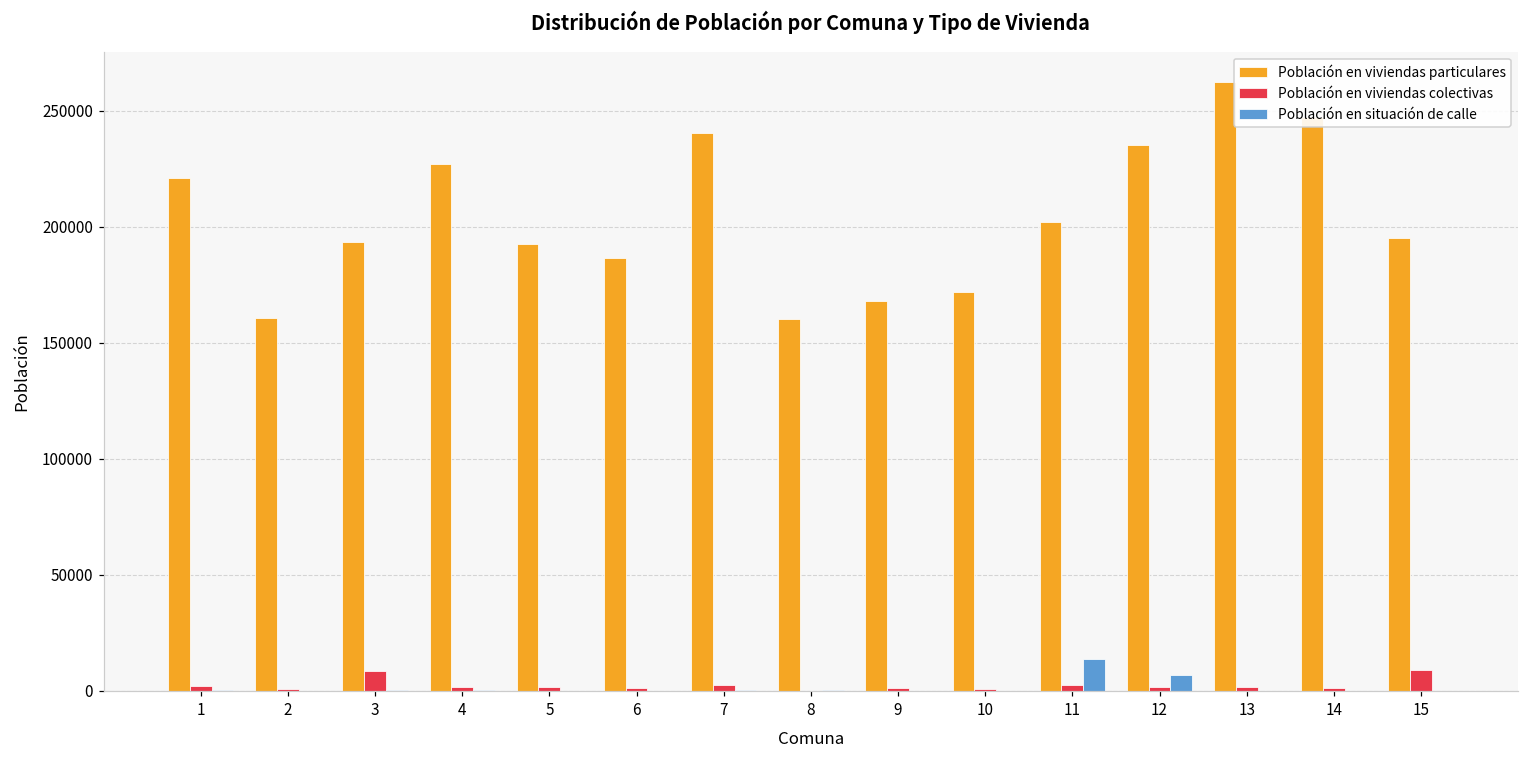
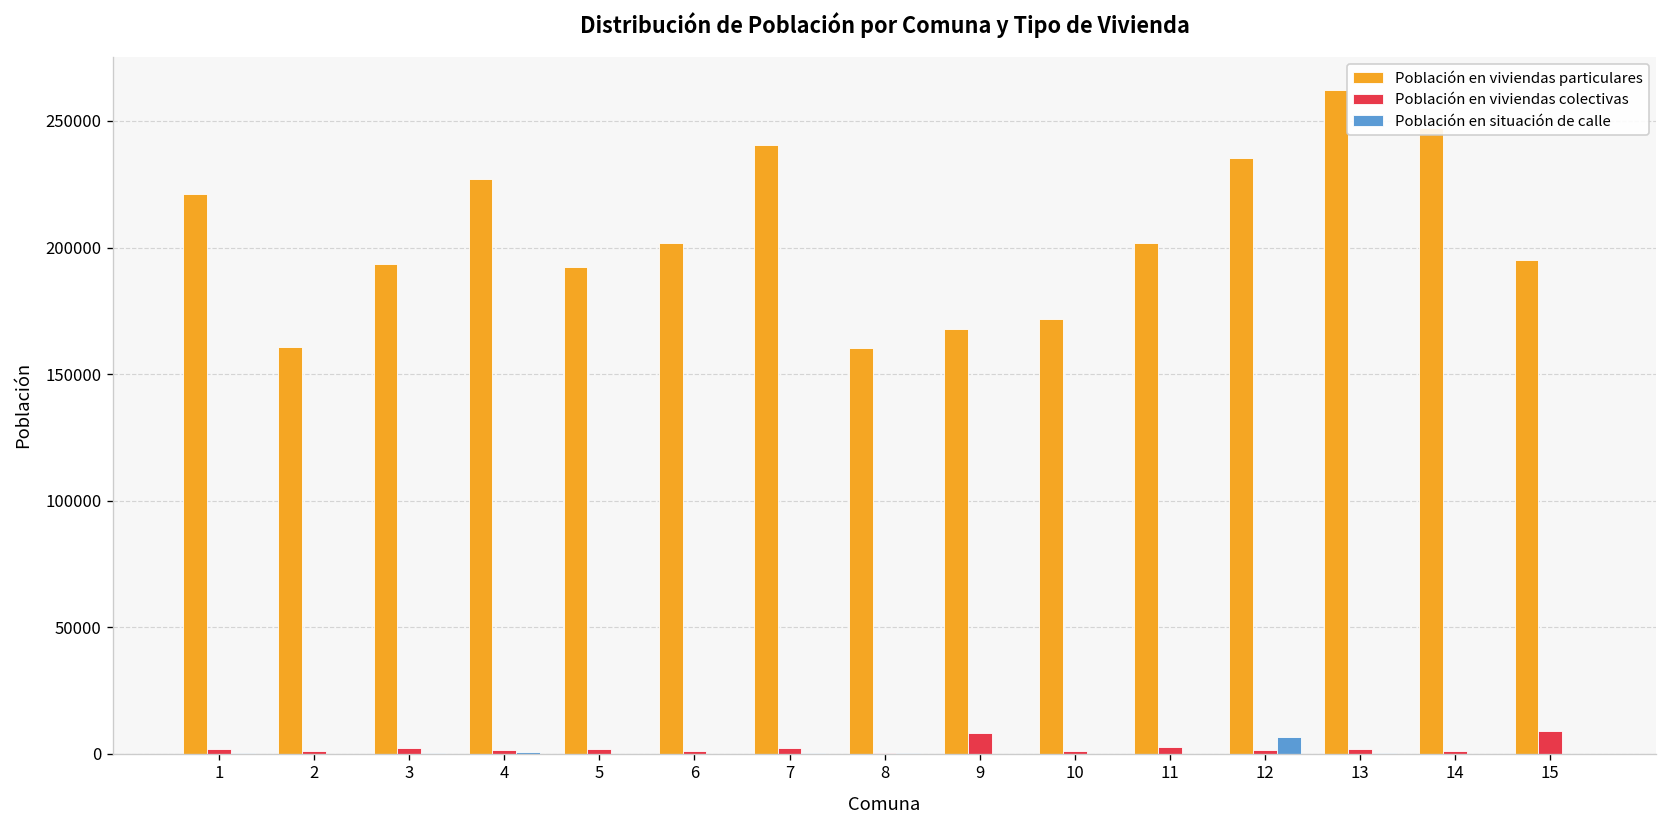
  {
    "Población en viviendas particulares": {
      "1": 221000,
      "2": 161000,
      "3": 194000,
      "4": 227000,
      "5": 192000,
-     "6": 186000,
+     "6": 202000,
      "7": 241000,
      "8": 160000,
      "9": 168000,
      "10": 172000,
      "11": 202000,
      "12": 235000,
      "13": 262000,
      "15": 195000
    },
    "Población en viviendas colectivas": {
      "1": 2000,
-     "3": 9000,
+     "3": 2000,
      "4": 2000,
      "5": 2000,
      "6": 1000,
      "7": 2000,
-     "9": 1000,
+     "9": 8000,
      "11": 3000,
      "12": 2000,
      "13": 2000,
      "14": 1000,
      "15": 9000
    },
    "Población en situación de calle": {
-     "11": 14000,
+     "11": 0,
      "12": 7000
    }
  }
